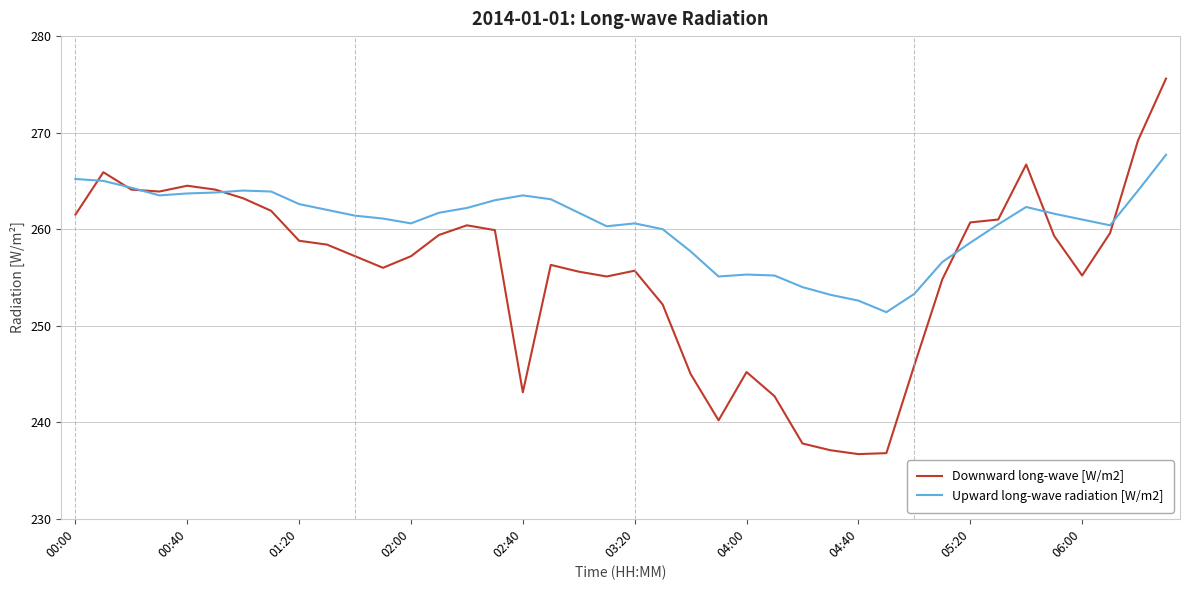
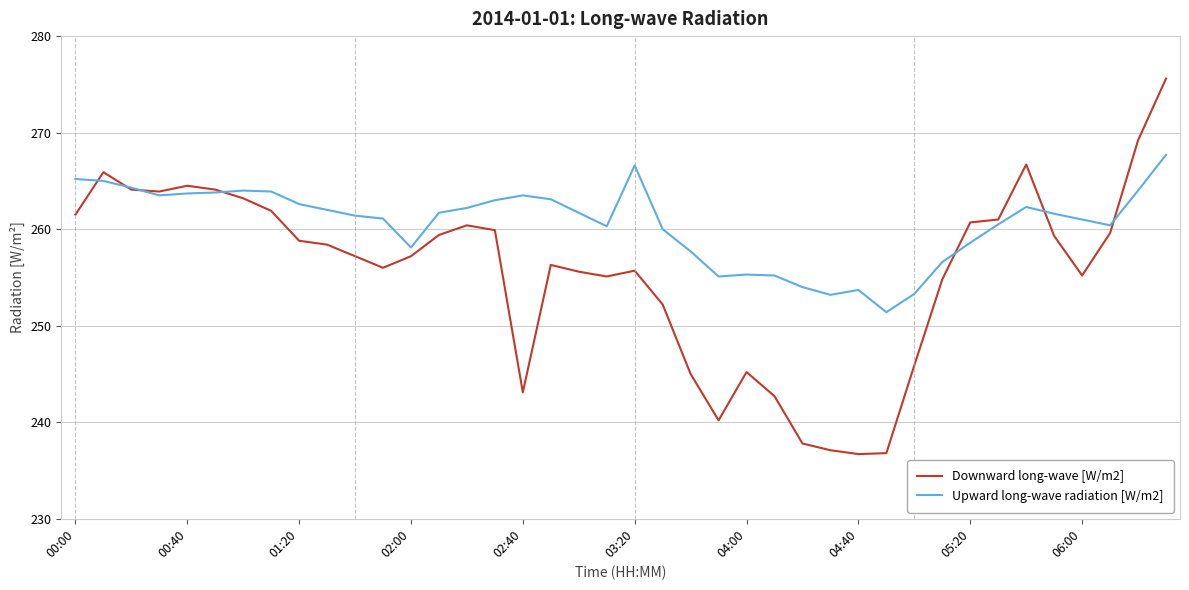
  {
    "Downward long-wave [W/m2]": {
      "00:00": 262,
      "00:40": 265,
      "01:20": 259,
      "02:00": 257,
      "02:40": 243,
      "03:20": 256,
      "04:00": 245,
      "04:40": 237,
      "05:20": 261,
      "06:00": 255
    },
    "Upward long-wave radiation [W/m2]": {
      "00:00": 265,
      "00:40": 264,
      "01:20": 263,
-     "02:00": 261,
+     "02:00": 258,
      "02:40": 264,
-     "03:20": 261,
+     "03:20": 267,
      "04:00": 255,
-     "04:40": 253,
+     "04:40": 254,
      "05:20": 259,
      "06:00": 261
    }
  }
